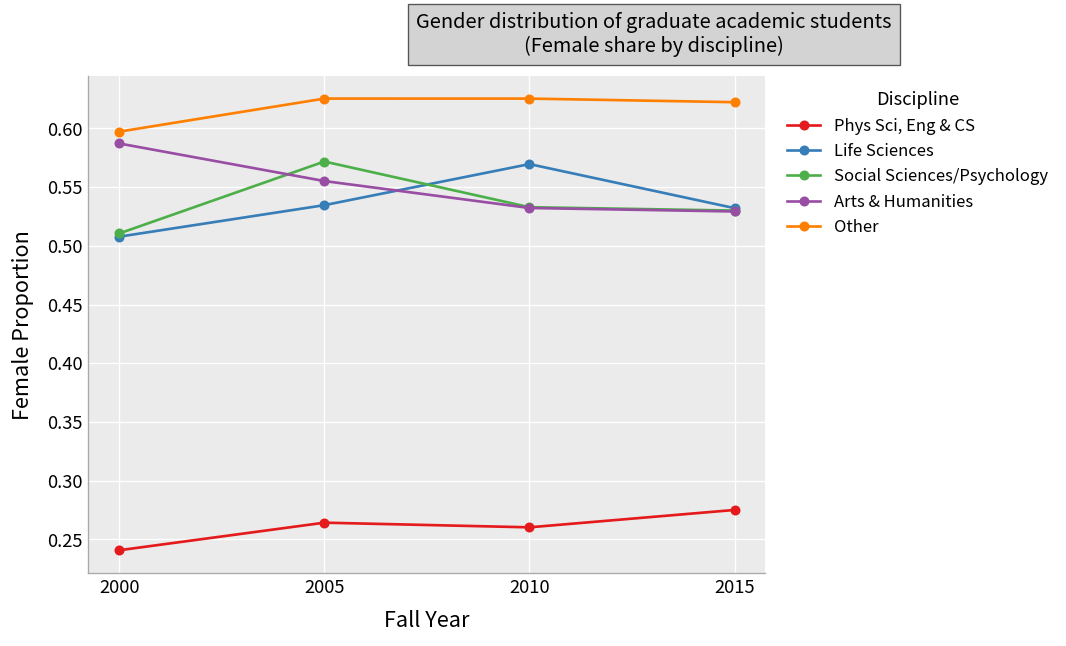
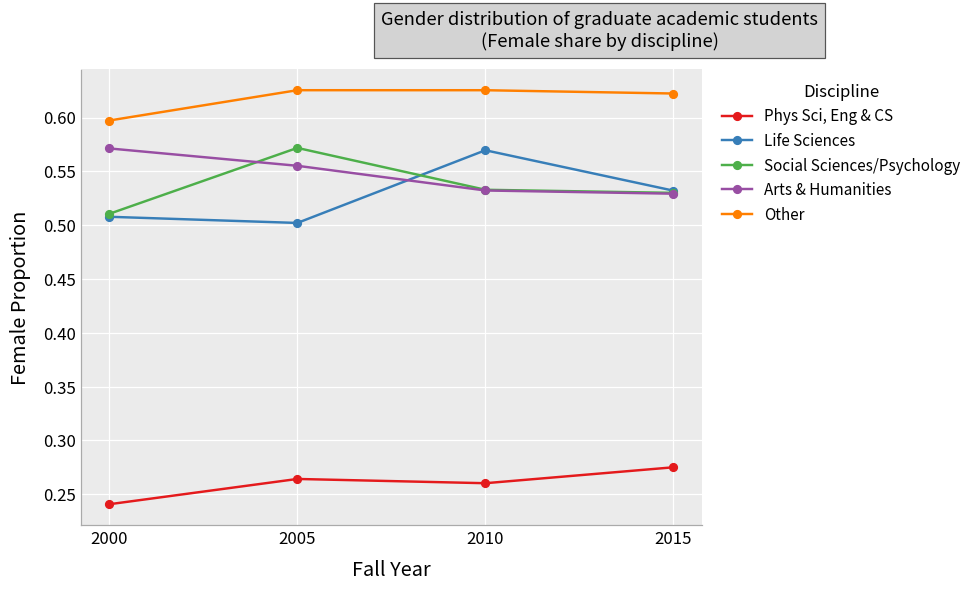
  {
    "Phys Sci, Eng & CS": {
      "2000": 0.24,
      "2005": 0.26,
      "2010": 0.26,
      "2015": 0.28
    },
    "Life Sciences": {
      "2000": 0.51,
-     "2005": 0.53,
+     "2005": 0.50,
      "2010": 0.57
    },
    "Social Sciences/Psychology": {
      "2000": 0.51,
      "2005": 0.57
    },
    "Arts & Humanities": {
-     "2000": 0.59,
+     "2000": 0.57,
      "2005": 0.56
    },
    "Other": {
      "2000": 0.60,
      "2005": 0.63,
      "2010": 0.63,
      "2015": 0.62
    }
  }
